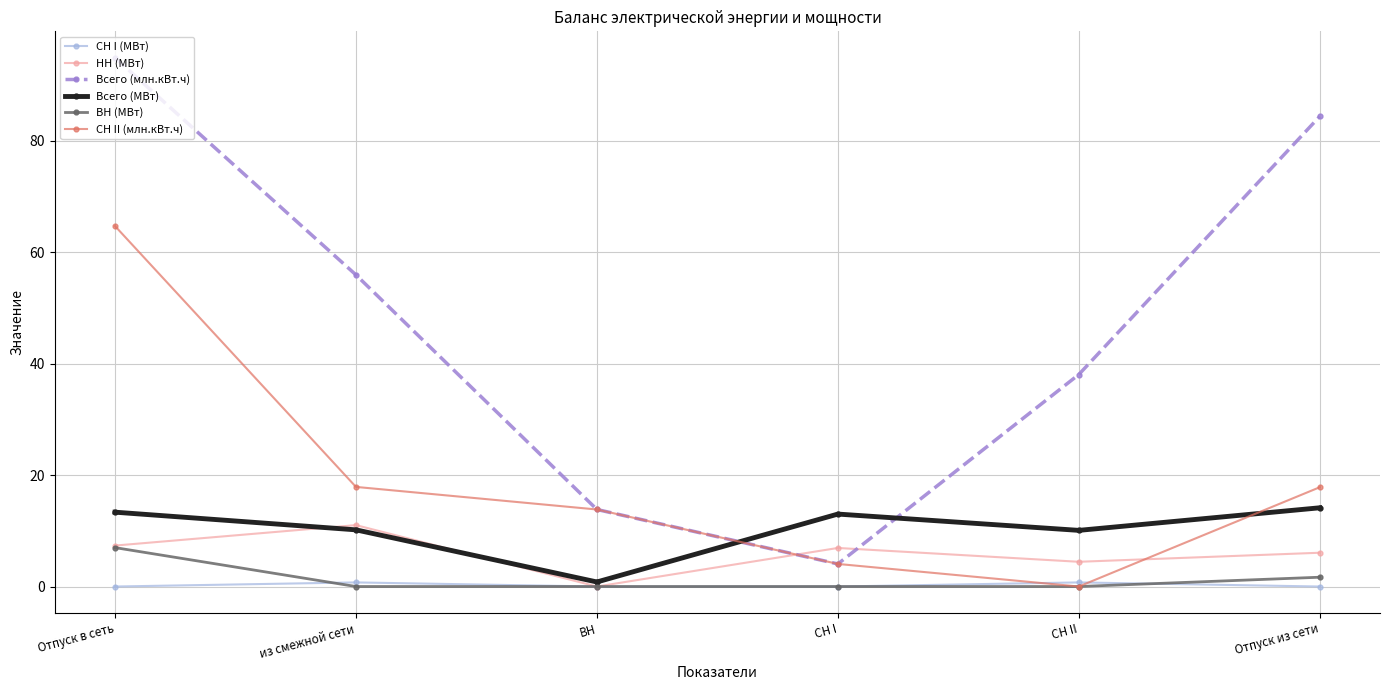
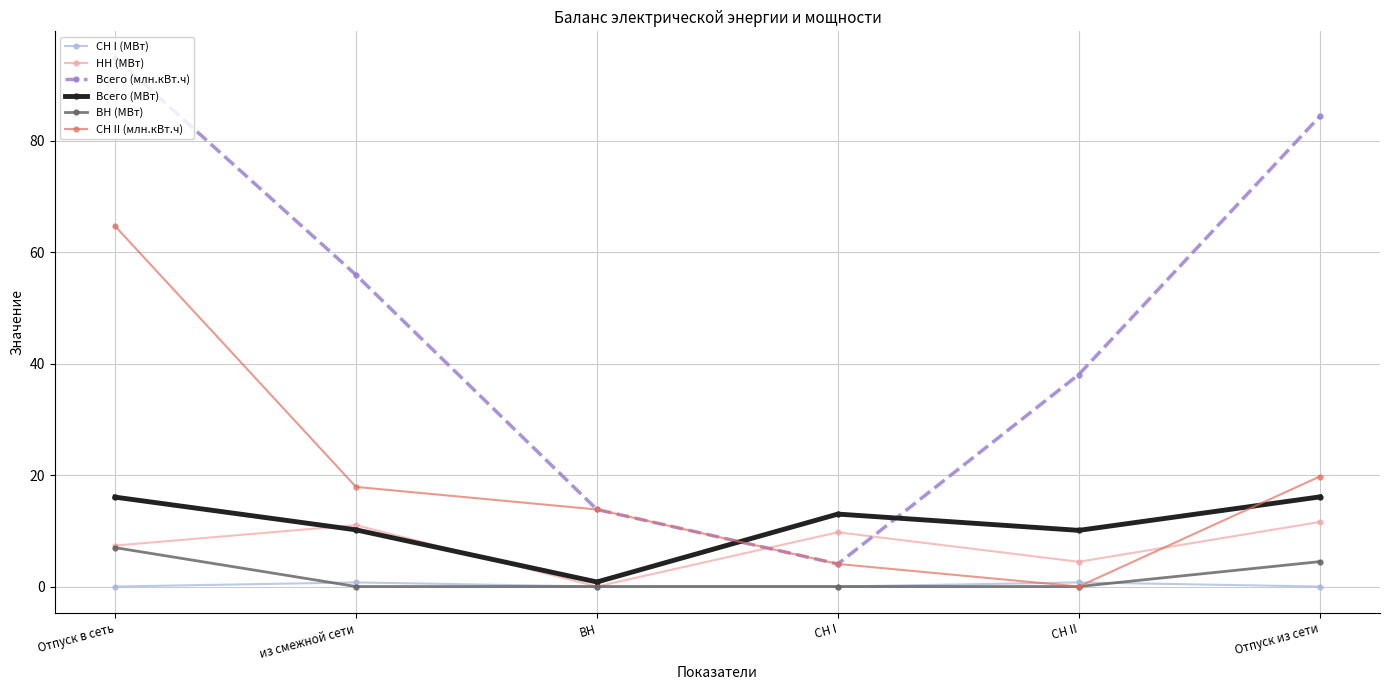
  {
    "НН (МВт)": {
      "из смежной сети": 11,
-     "СН I": 7,
+     "СН I": 10,
      "СН II": 4,
-     "Отпуск из сети": 6
+     "Отпуск из сети": 12
    },
    "Всего (МВт)": {
-     "Отпуск в сеть": 13,
+     "Отпуск в сеть": 16,
      "из смежной сети": 10,
      "ВН": 1,
      "СН I": 13,
      "СН II": 10,
-     "Отпуск из сети": 14
+     "Отпуск из сети": 16
    },
    "ВН (МВт)": {
      "из смежной сети": 0,
-     "Отпуск из сети": 2
+     "Отпуск из сети": 4
    },
    "СН II (млн.кВт.ч)": {
      "Отпуск в сеть": 65,
      "из смежной сети": 18,
-     "Отпуск из сети": 18
+     "Отпуск из сети": 20
    }
  }
